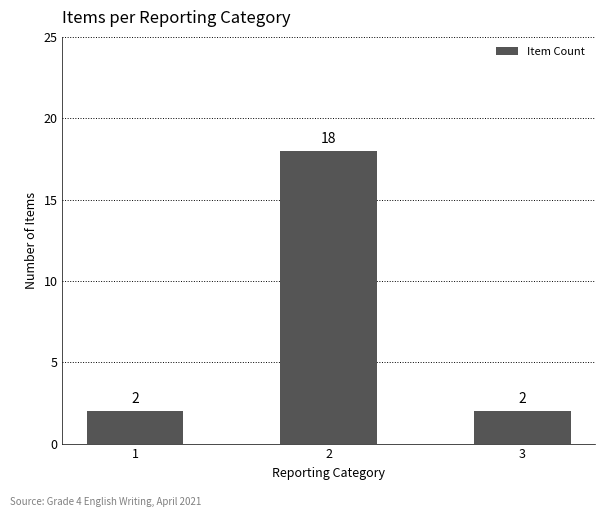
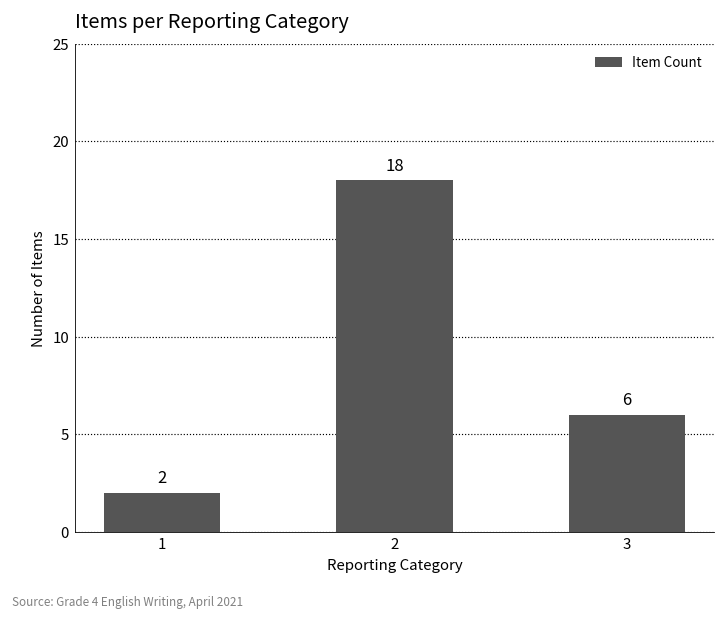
  {
    "1": 2,
    "2": 18,
-   "3": 2
+   "3": 6
  }
